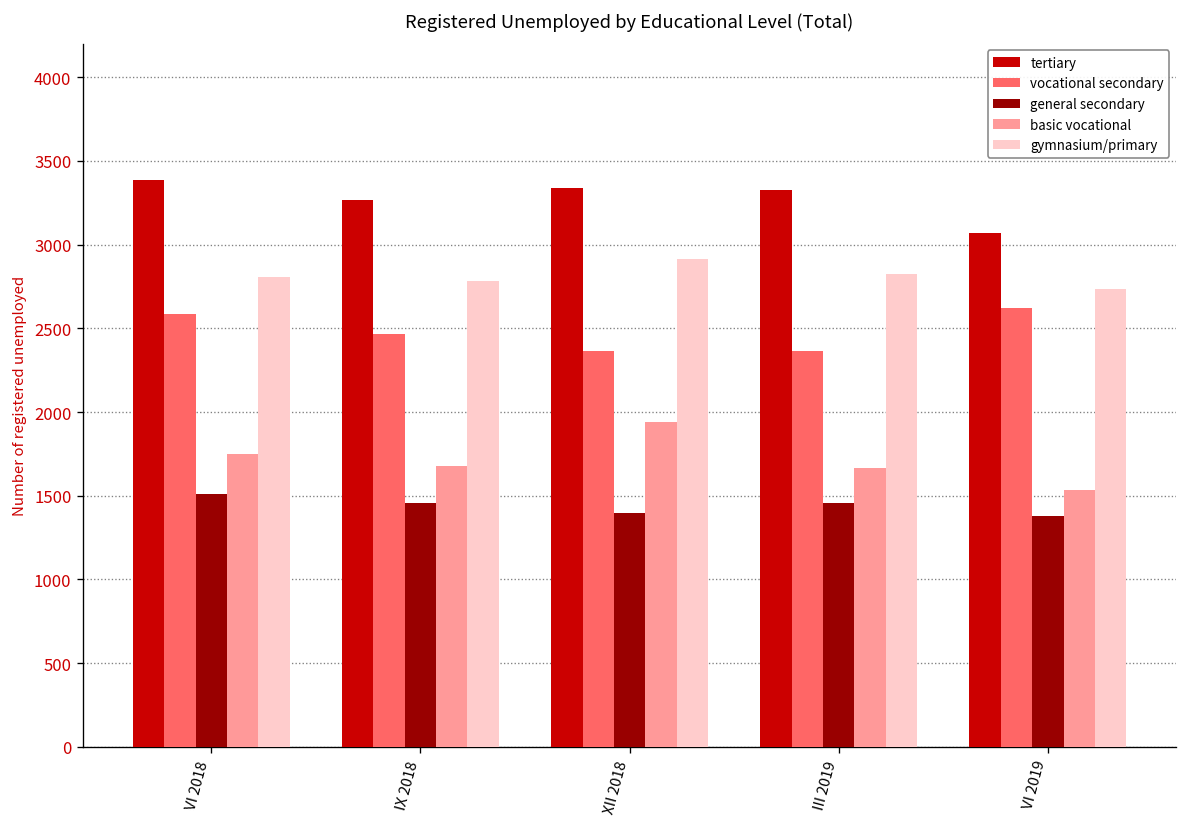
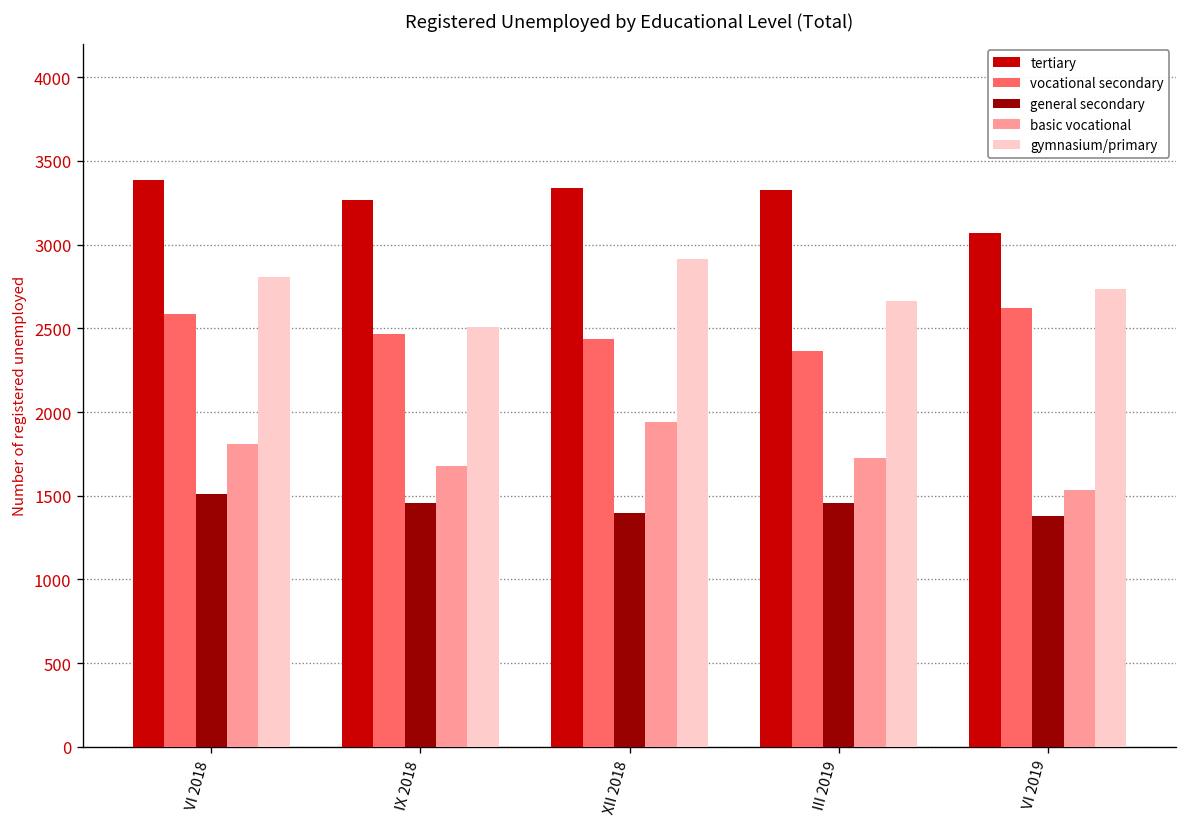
  {
    "vocational secondary": {
      "VI 2018": 2580,
      "IX 2018": 2470,
-     "XII 2018": 2360,
+     "XII 2018": 2430,
      "III 2019": 2370,
      "VI 2019": 2620
    },
    "basic vocational": {
-     "VI 2018": 1750,
+     "VI 2018": 1810,
      "IX 2018": 1680,
      "XII 2018": 1940,
-     "III 2019": 1670,
+     "III 2019": 1720,
      "VI 2019": 1530
    },
    "gymnasium/primary": {
      "VI 2018": 2800,
-     "IX 2018": 2780,
+     "IX 2018": 2510,
      "XII 2018": 2910,
-     "III 2019": 2820,
+     "III 2019": 2660,
      "VI 2019": 2730
    }
  }
